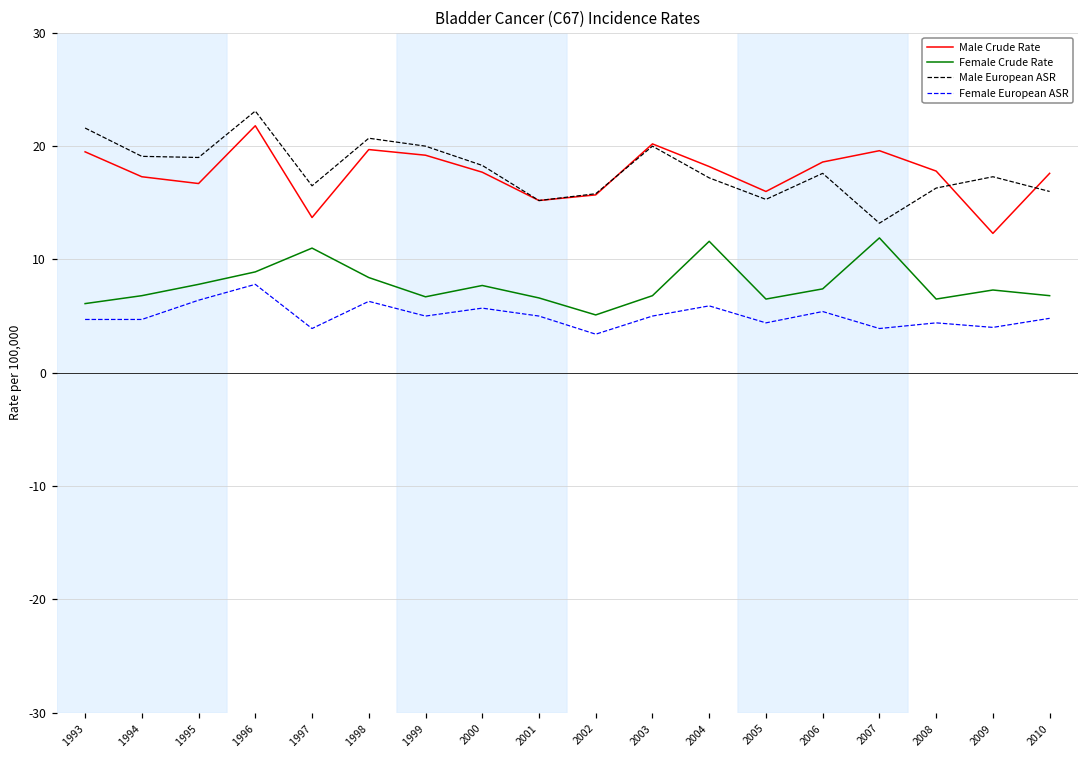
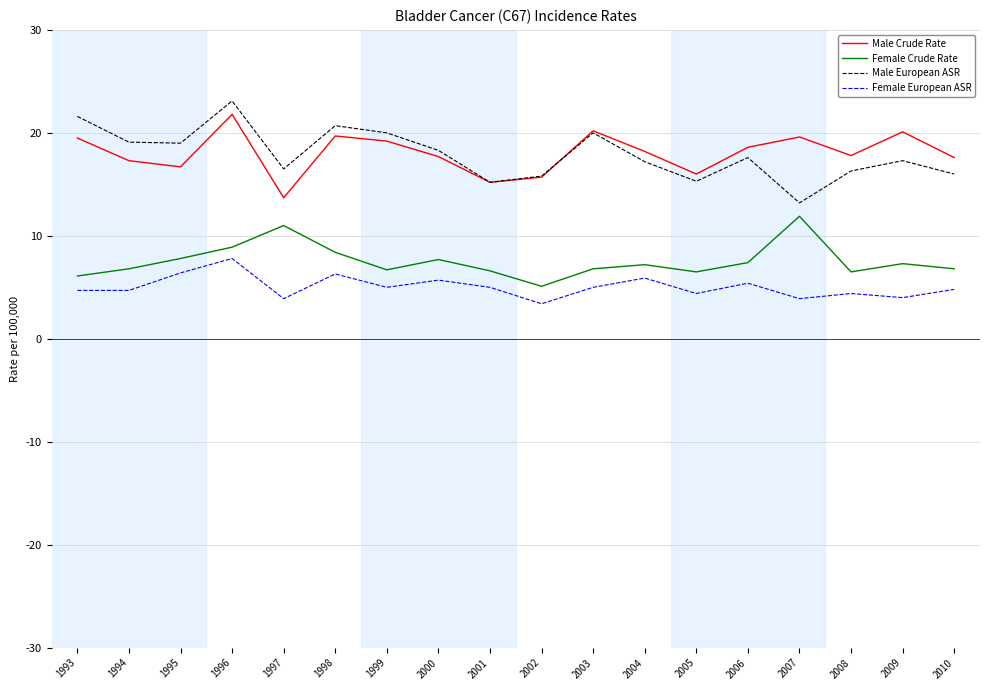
  {
    "Male Crude Rate": {
      "1993": 19.5,
      "1994": 17.3,
      "1995": 16.7,
      "1996": 21.8,
      "1997": 13.7,
      "1998": 19.7,
      "1999": 19.2,
      "2000": 17.7,
      "2004": 18.2,
      "2005": 16.0,
      "2006": 18.6,
      "2007": 19.6,
      "2008": 17.8,
-     "2009": 12.3,
+     "2009": 20.1,
      "2010": 17.6
    },
    "Female Crude Rate": {
      "1993": 6.1,
      "1994": 6.8,
      "1995": 7.8,
      "1996": 8.9,
      "1997": 11.0,
      "1998": 8.4,
      "1999": 6.7,
      "2000": 7.7,
      "2001": 6.6,
      "2002": 5.1,
      "2003": 6.8,
-     "2004": 11.6,
+     "2004": 7.2,
      "2005": 6.5,
      "2006": 7.4,
      "2007": 11.9,
      "2008": 6.5,
      "2009": 7.3,
      "2010": 6.8
    },
    "Male European ASR": {
      "1993": 21.6,
      "1994": 19.1,
      "1995": 19.0,
      "1996": 23.1,
      "1997": 16.5,
      "1998": 20.7,
      "1999": 20.0,
      "2000": 18.3,
      "2004": 17.2,
      "2005": 15.3,
      "2006": 17.6,
      "2007": 13.2,
      "2008": 16.3,
      "2009": 17.3,
      "2010": 16.0
    },
    "Female European ASR": {
      "1993": 4.7,
      "1994": 4.7,
      "1995": 6.4,
      "1996": 7.8,
      "1997": 3.9,
      "1998": 6.3,
      "1999": 5.0,
      "2000": 5.7,
      "2001": 5.0,
      "2002": 3.4,
      "2003": 5.0,
      "2004": 5.9,
      "2005": 4.4,
      "2006": 5.4,
      "2007": 3.9,
      "2008": 4.4,
      "2009": 4.0,
      "2010": 4.8
    }
  }
